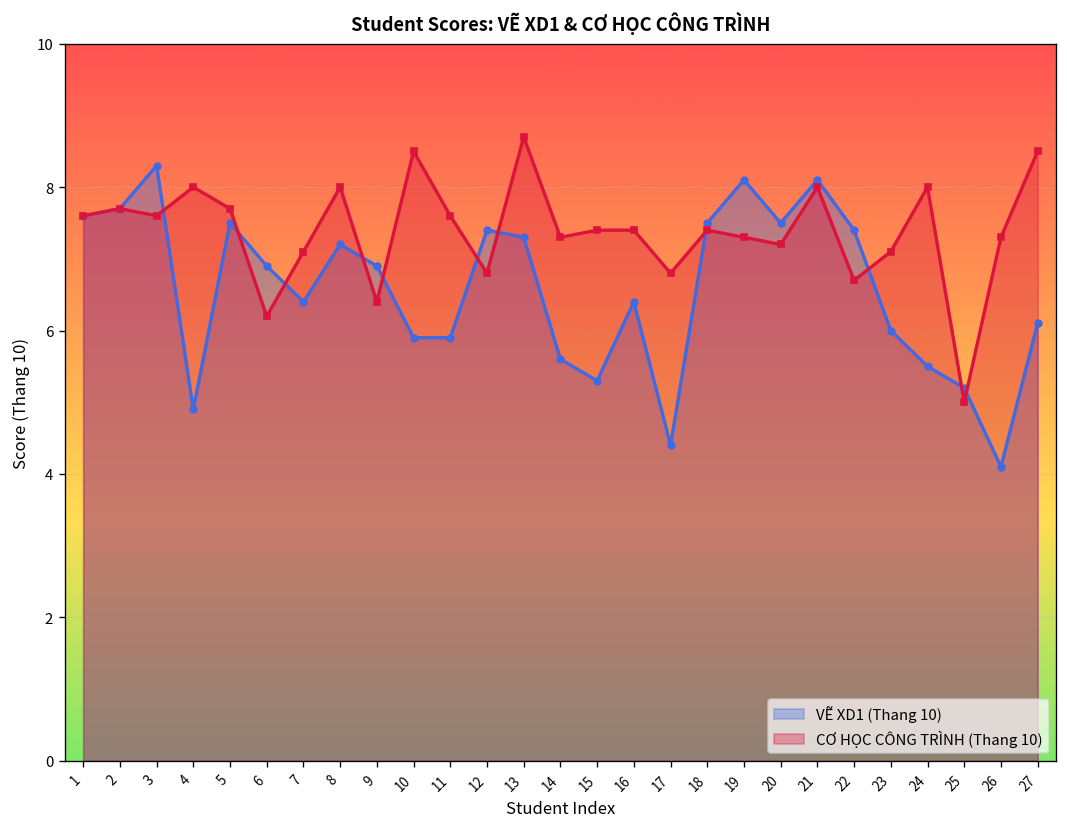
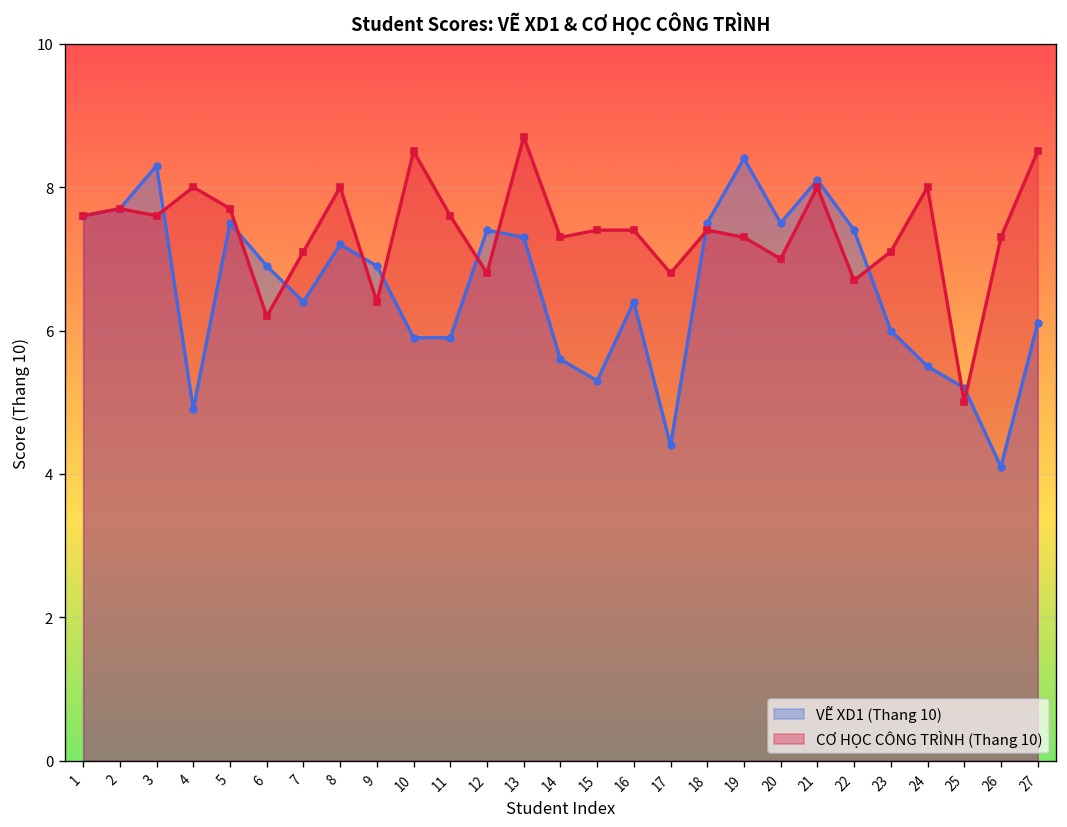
  {
    "VẼ XD1 (Thang 10)": {
      "3": 8.3,
      "4": 4.9,
      "5": 7.5,
      "6": 6.9,
      "7": 6.4,
      "8": 7.2,
      "9": 6.9,
      "10": 5.9,
      "11": 5.9,
      "12": 7.4,
      "13": 7.3,
      "14": 5.6,
      "15": 5.3,
      "16": 6.4,
      "17": 4.4,
      "18": 7.5,
-     "19": 8.1,
+     "19": 8.4,
      "20": 7.5,
      "21": 8.1,
      "22": 7.4,
      "23": 6.0,
      "24": 5.5,
      "25": 5.2,
      "26": 4.1,
      "27": 6.1
    },
    "CƠ HỌC CÔNG TRÌNH (Thang 10)": {
      "3": 7.6,
      "4": 8.0,
      "5": 7.7,
      "6": 6.2,
      "7": 7.1,
      "8": 8.0,
      "9": 6.4,
      "10": 8.5,
      "11": 7.6,
      "12": 6.8,
      "13": 8.7,
      "14": 7.3,
      "15": 7.4,
      "16": 7.4,
      "17": 6.8,
      "18": 7.4,
      "19": 7.3,
-     "20": 7.2,
+     "20": 7.0,
      "21": 8.0,
      "22": 6.7,
      "23": 7.1,
      "24": 8.0,
      "25": 5.0,
      "26": 7.3,
      "27": 8.5
    }
  }
